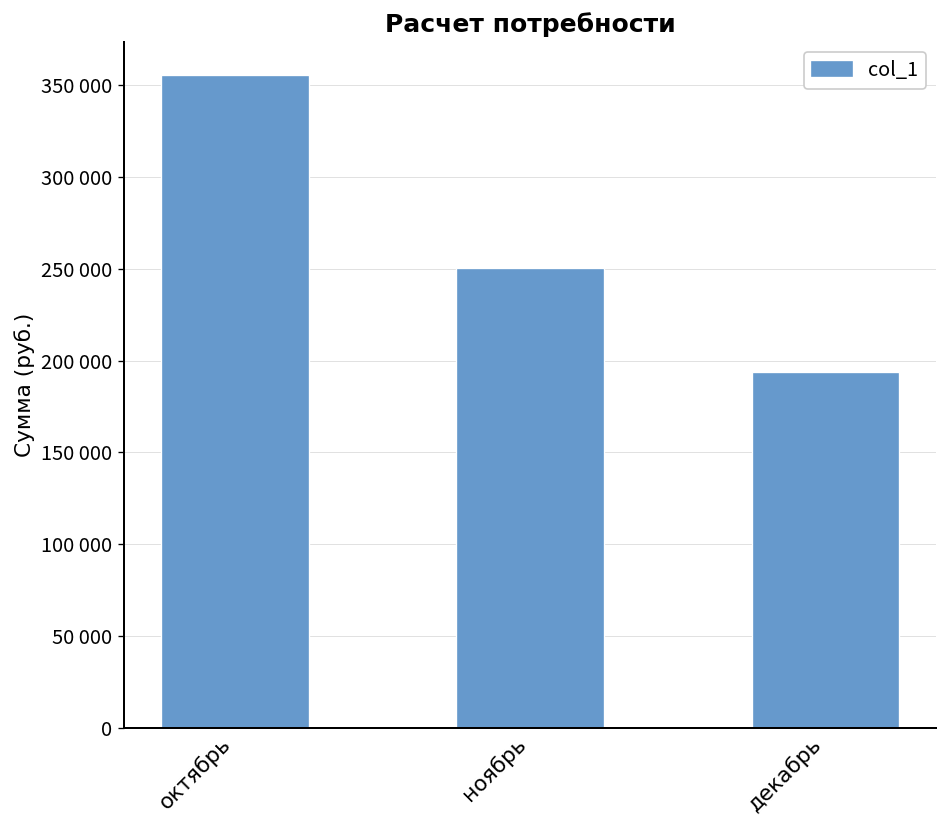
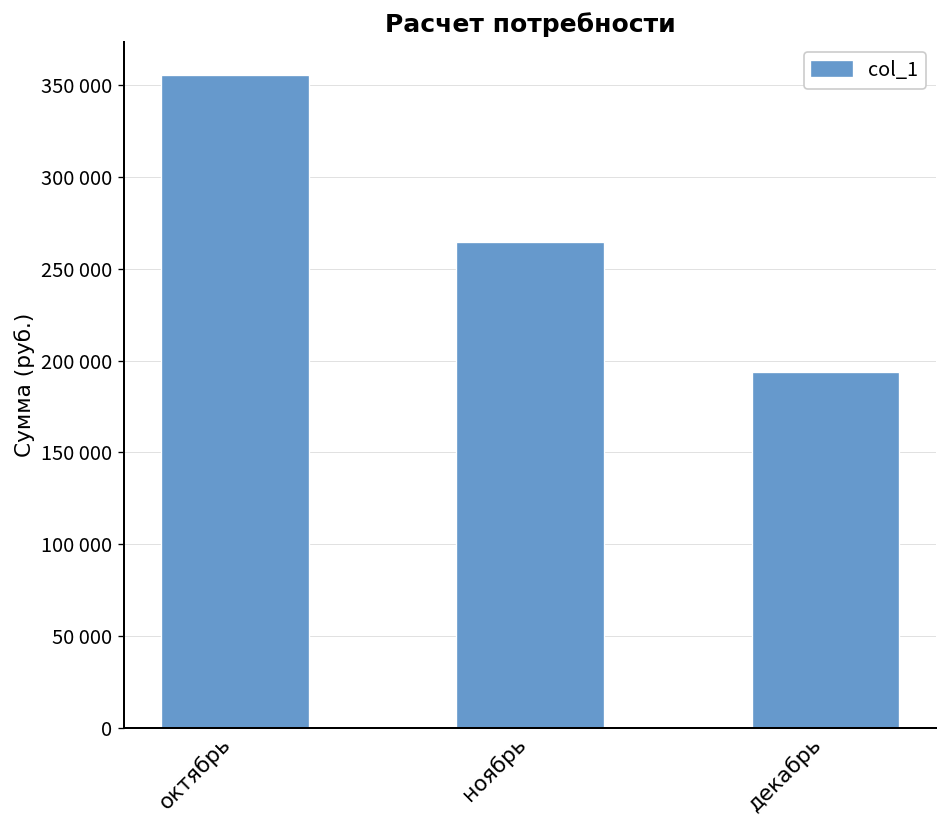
  {
    "октябрь": 356000,
-   "ноябрь": 251000,
+   "ноябрь": 265000,
    "декабрь": 194000
  }
